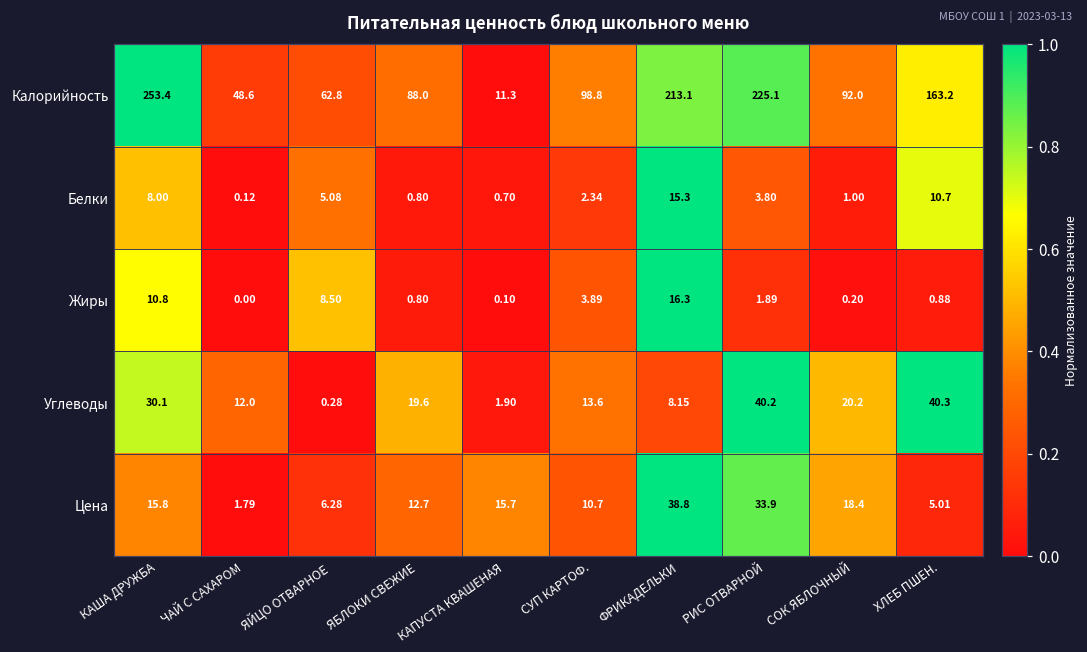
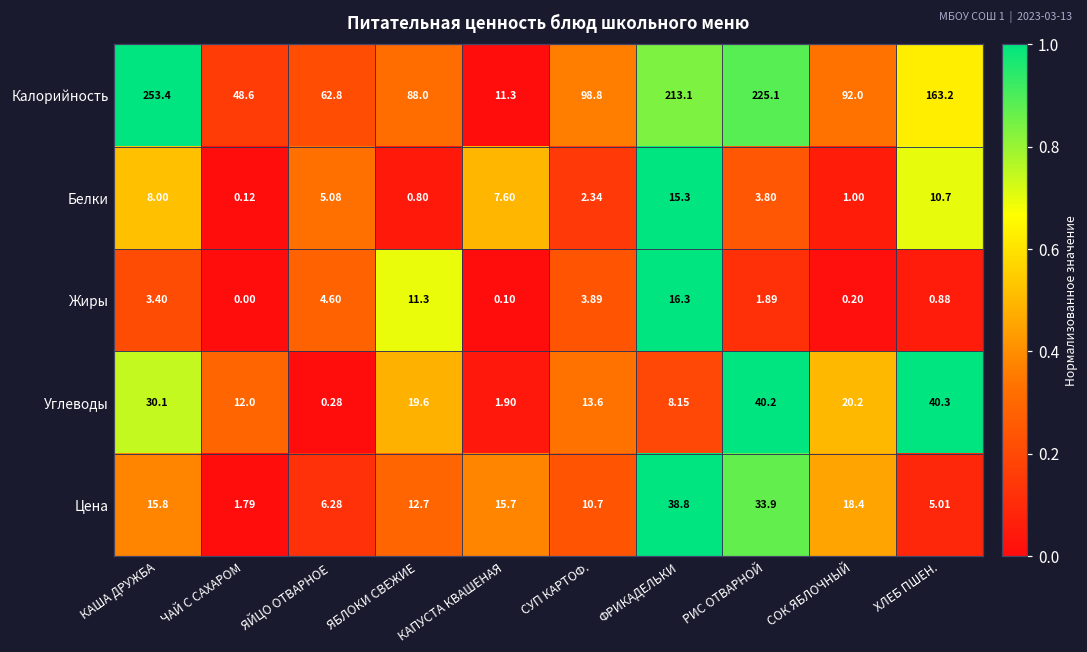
  {
    "Калорийность": {
      "КАША ДРУЖБА": 253.4,
      "ЧАЙ С САХАРОМ": 48.6,
      "ЯЙЦО ОТВАРНОЕ": 62.8,
      "ЯБЛОКИ СВЕЖИЕ": 88.0,
      "КАПУСТА КВАШЕНАЯ": 11.3,
      "СУП КАРТОФ.": 98.8,
      "ФРИКАДЕЛЬКИ": 213.1,
      "РИС ОТВАРНОЙ": 225.1,
      "СОК ЯБЛОЧНЫЙ": 92.0,
      "ХЛЕБ ПШЕН.": 163.2
    },
    "Белки": {
      "КАША ДРУЖБА": 8.00,
      "ЧАЙ С САХАРОМ": 0.12,
      "ЯЙЦО ОТВАРНОЕ": 5.08,
      "ЯБЛОКИ СВЕЖИЕ": 0.80,
-     "КАПУСТА КВАШЕНАЯ": 0.70,
+     "КАПУСТА КВАШЕНАЯ": 7.60,
      "СУП КАРТОФ.": 2.34,
      "ФРИКАДЕЛЬКИ": 15.3,
      "РИС ОТВАРНОЙ": 3.80,
      "СОК ЯБЛОЧНЫЙ": 1.00,
      "ХЛЕБ ПШЕН.": 10.7
    },
    "Жиры": {
-     "КАША ДРУЖБА": 10.8,
+     "КАША ДРУЖБА": 3.40,
      "ЧАЙ С САХАРОМ": 0.00,
-     "ЯЙЦО ОТВАРНОЕ": 8.50,
-     "ЯБЛОКИ СВЕЖИЕ": 0.80,
+     "ЯЙЦО ОТВАРНОЕ": 4.60,
+     "ЯБЛОКИ СВЕЖИЕ": 11.3,
      "КАПУСТА КВАШЕНАЯ": 0.10,
      "СУП КАРТОФ.": 3.89,
      "ФРИКАДЕЛЬКИ": 16.3,
      "РИС ОТВАРНОЙ": 1.89,
      "СОК ЯБЛОЧНЫЙ": 0.20,
      "ХЛЕБ ПШЕН.": 0.88
    },
    "Углеводы": {
      "КАША ДРУЖБА": 30.1,
      "ЧАЙ С САХАРОМ": 12.0,
      "ЯЙЦО ОТВАРНОЕ": 0.28,
      "ЯБЛОКИ СВЕЖИЕ": 19.6,
      "КАПУСТА КВАШЕНАЯ": 1.90,
      "СУП КАРТОФ.": 13.6,
      "ФРИКАДЕЛЬКИ": 8.15,
      "РИС ОТВАРНОЙ": 40.2,
      "СОК ЯБЛОЧНЫЙ": 20.2,
      "ХЛЕБ ПШЕН.": 40.3
    },
    "Цена": {
      "КАША ДРУЖБА": 15.8,
      "ЧАЙ С САХАРОМ": 1.79,
      "ЯЙЦО ОТВАРНОЕ": 6.28,
      "ЯБЛОКИ СВЕЖИЕ": 12.7,
      "КАПУСТА КВАШЕНАЯ": 15.7,
      "СУП КАРТОФ.": 10.7,
      "ФРИКАДЕЛЬКИ": 38.8,
      "РИС ОТВАРНОЙ": 33.9,
      "СОК ЯБЛОЧНЫЙ": 18.4,
      "ХЛЕБ ПШЕН.": 5.01
    }
  }
